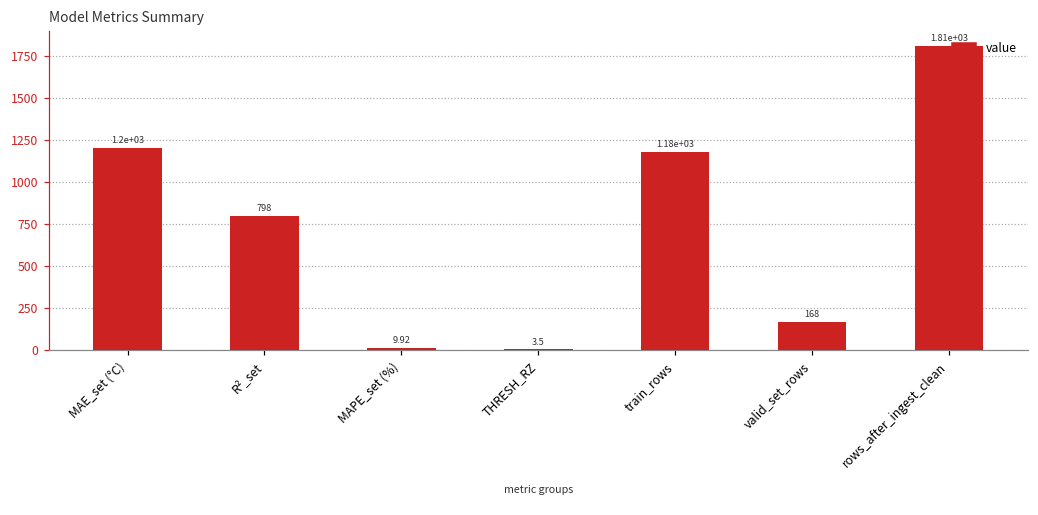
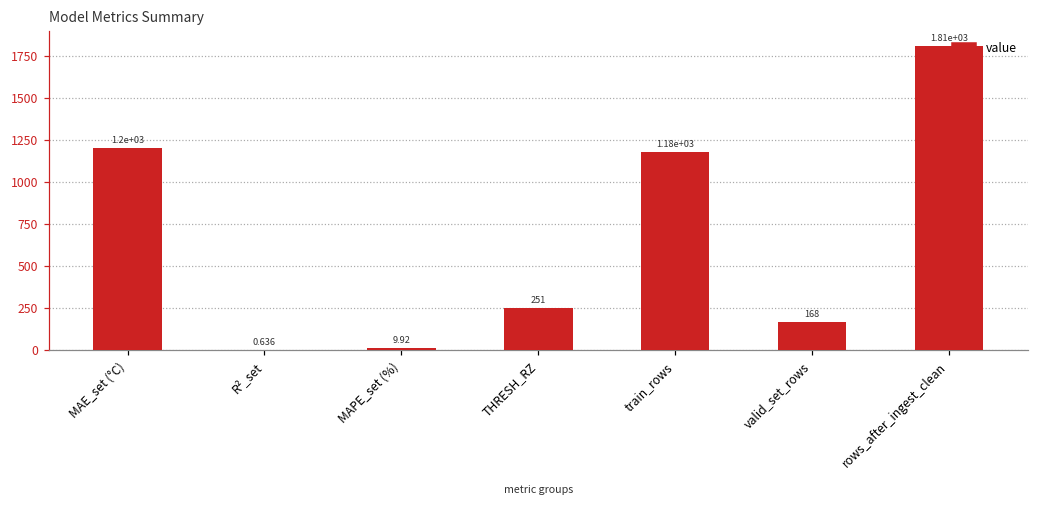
  {
    "MAE_set (°C)": "1.2e+03",
-   "R²_set": "798",
+   "R²_set": "0.636",
    "MAPE_set (%)": "9.92",
-   "THRESH_RZ": "3.5",
+   "THRESH_RZ": "251",
    "valid_set_rows": "168"
  }
